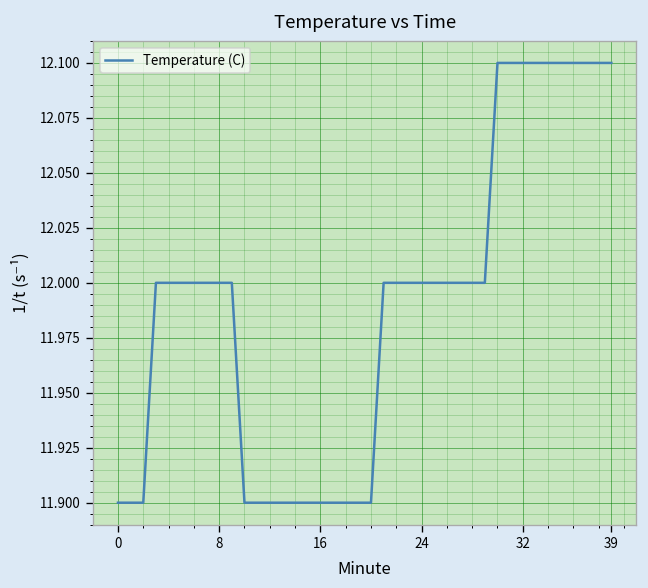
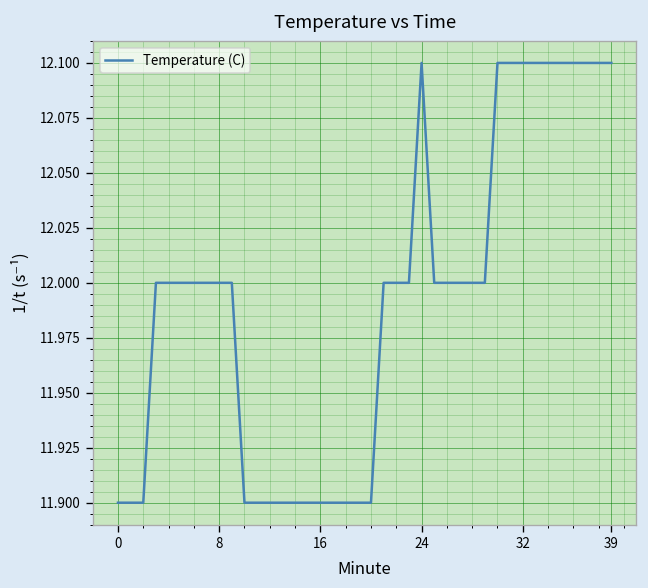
  {
    "0": 11.9,
    "8": 12.0,
    "16": 11.9,
-   "24": 12.0,
+   "24": 12.1,
    "32": 12.1,
    "39": 12.1
  }
